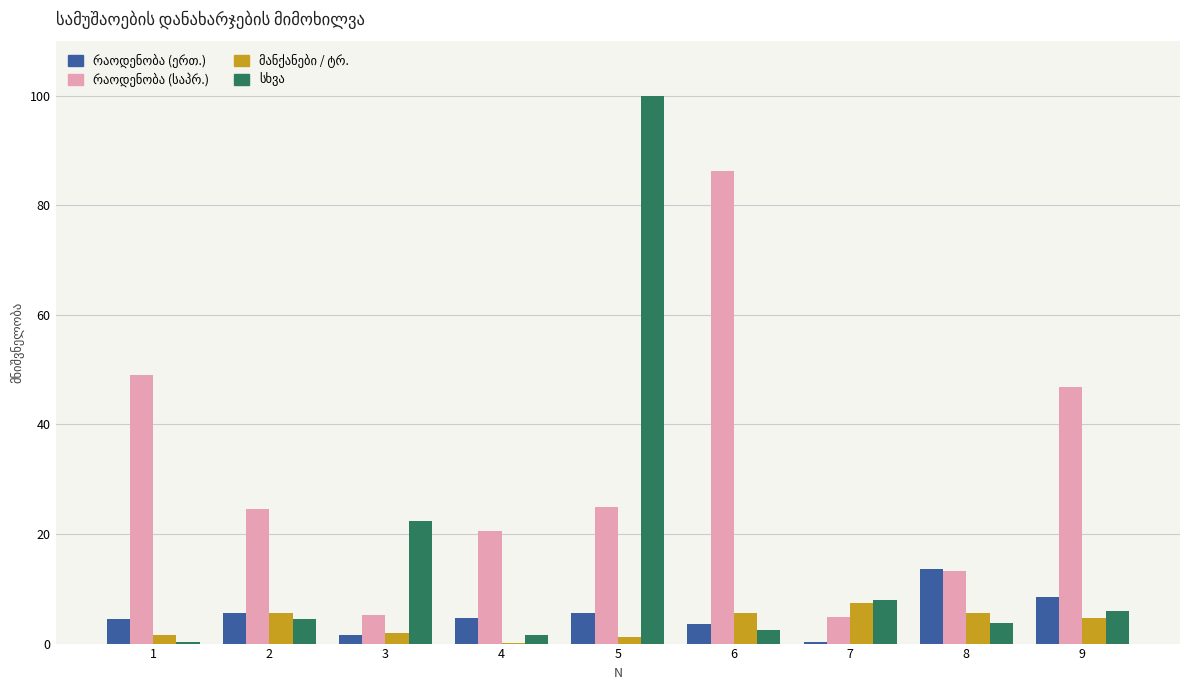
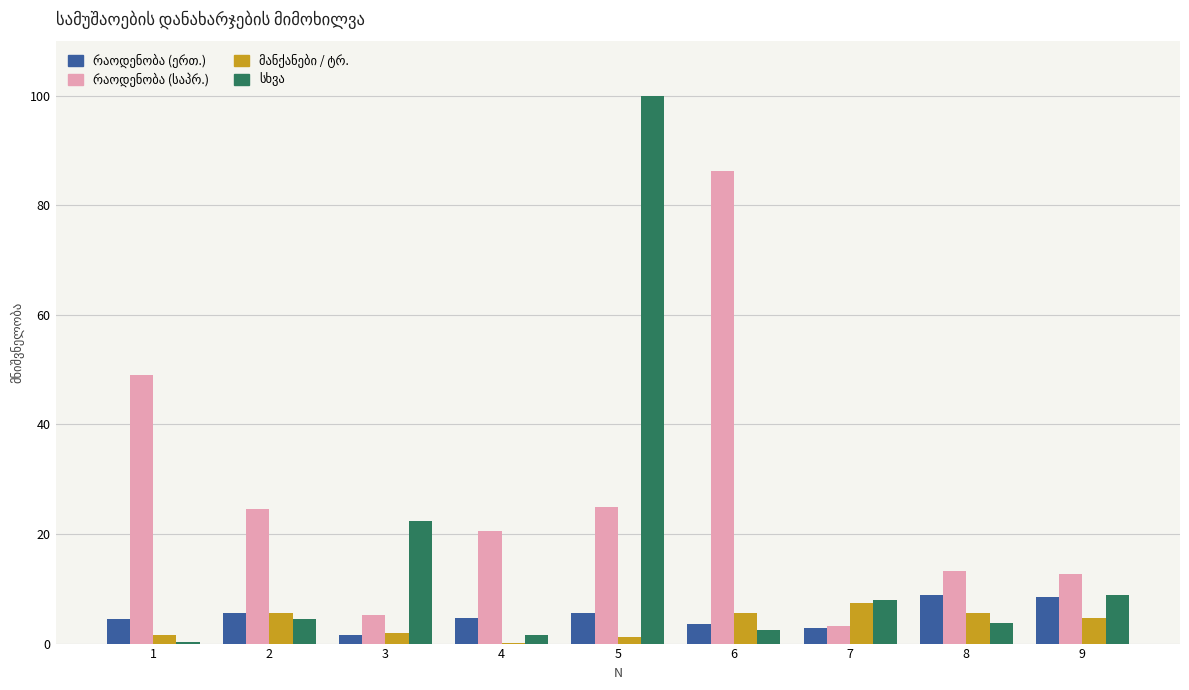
  {
    "რაოდენობა (ერთ.)": {
      "1": 5,
      "2": 6,
      "3": 2,
      "4": 5,
      "5": 6,
      "6": 4,
-     "7": 0,
-     "8": 14,
+     "7": 3,
+     "8": 9,
      "9": 9
    },
    "რაოდენობა (საპრ.)": {
      "1": 49,
      "2": 25,
      "3": 5,
      "4": 21,
      "5": 25,
      "6": 86,
-     "7": 5,
+     "7": 3,
      "8": 13,
-     "9": 47
+     "9": 13
    },
    "მანქანები / ტრ.": {
      "1": 2,
      "2": 6,
      "3": 2,
      "5": 1,
      "6": 6,
      "7": 7,
      "8": 6,
      "9": 5
    },
    "სხვა": {
      "2": 4,
      "3": 22,
      "4": 2,
      "5": 100,
      "6": 2,
      "7": 8,
      "8": 4,
-     "9": 6
+     "9": 9
    }
  }
